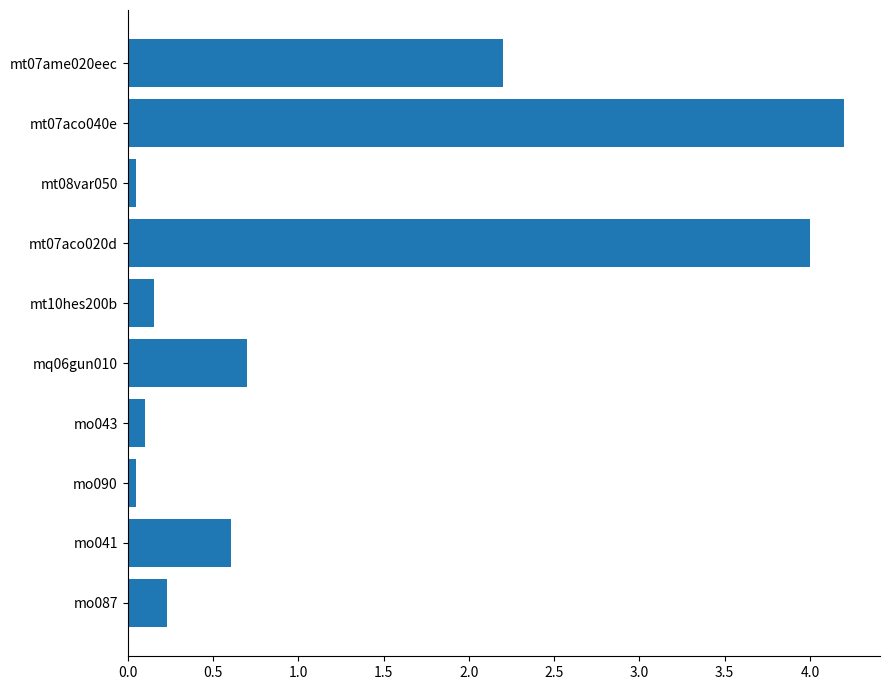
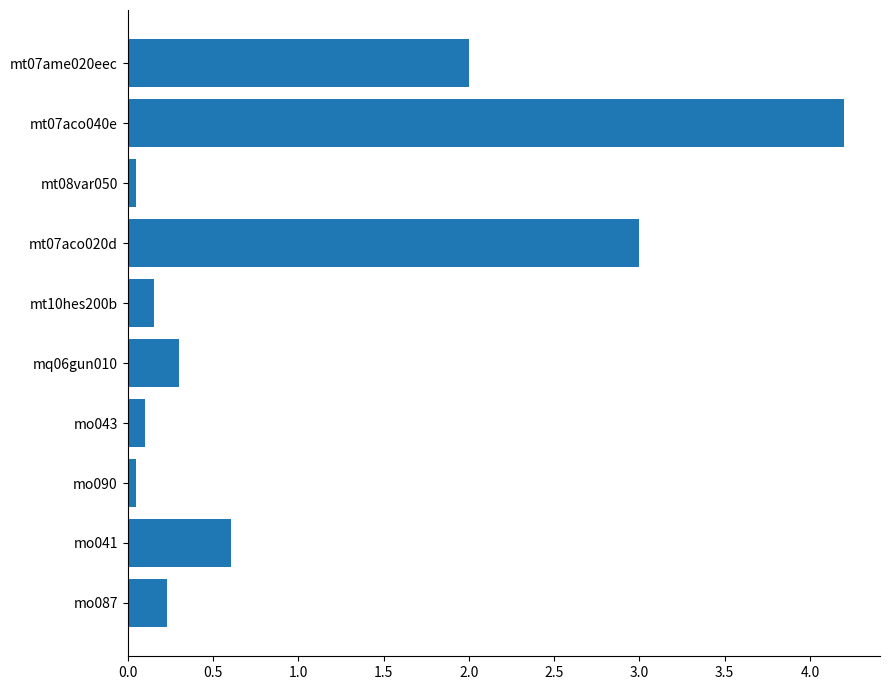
  {
-   "mt07ame020eec": 2.2,
+   "mt07ame020eec": 2.0,
    "mt07aco040e": 4.2,
    "mt08var050": 0.05,
-   "mt07aco020d": 4,
+   "mt07aco020d": 3,
    "mt10hes200b": 0.16,
-   "mq06gun010": 0.7,
+   "mq06gun010": 0.3,
    "mo043": 0.1,
    "mo090": 0.05,
    "mo041": 0.6,
    "mo087": 0.23
  }
